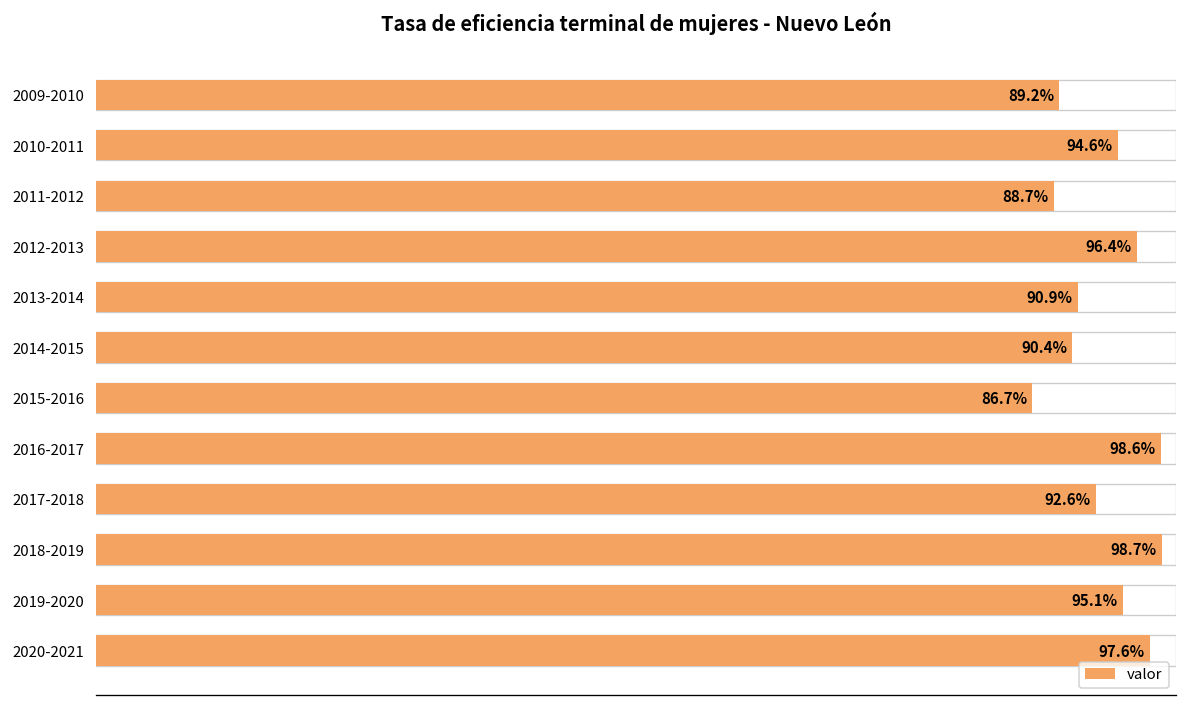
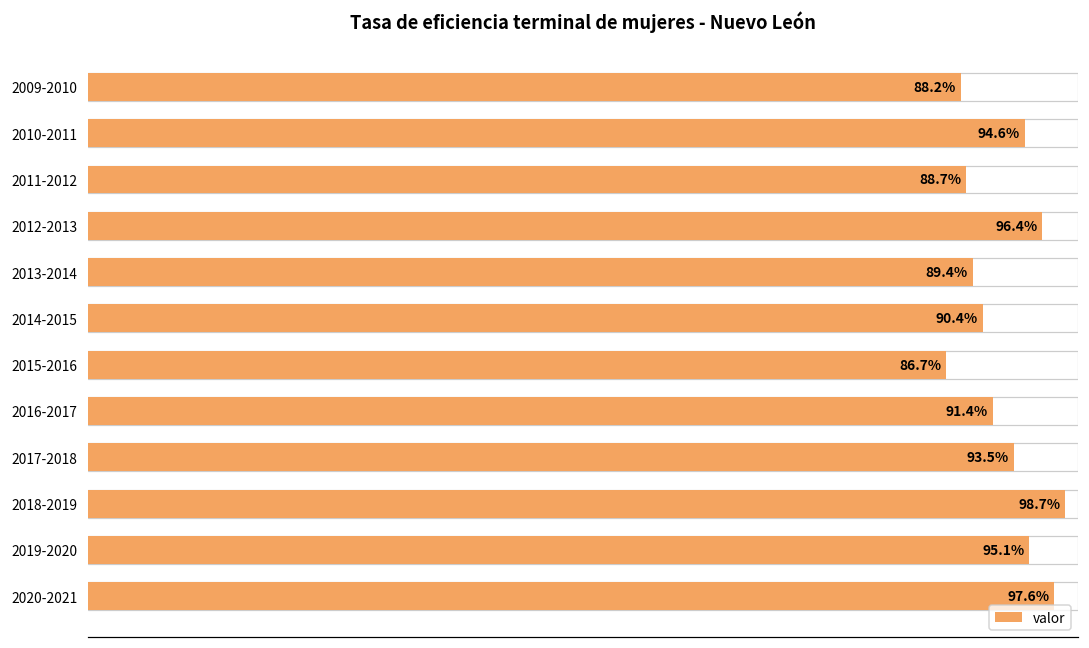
  {
    "valor": {
-     "2009-2010": "89.2%",
-     "2013-2014": "90.9%",
-     "2016-2017": "98.6%",
-     "2017-2018": "92.6%"
+     "2009-2010": "88.2%",
+     "2013-2014": "89.4%",
+     "2016-2017": "91.4%",
+     "2017-2018": "93.5%"
    }
  }
